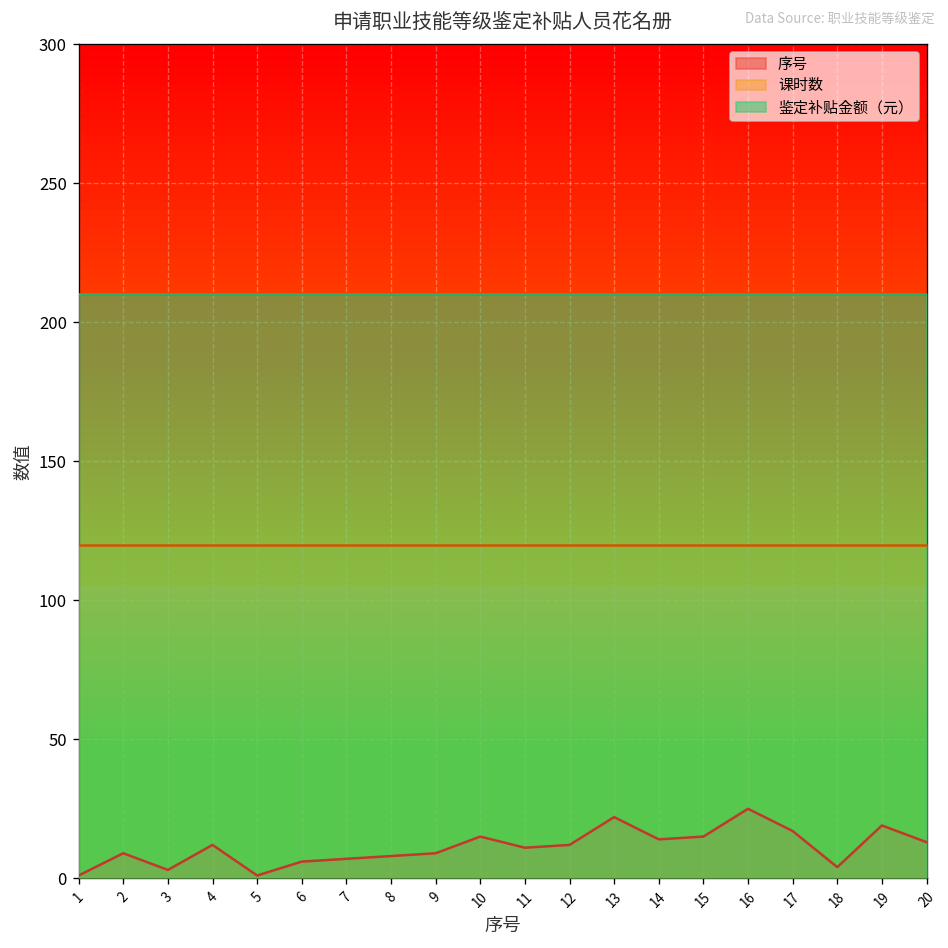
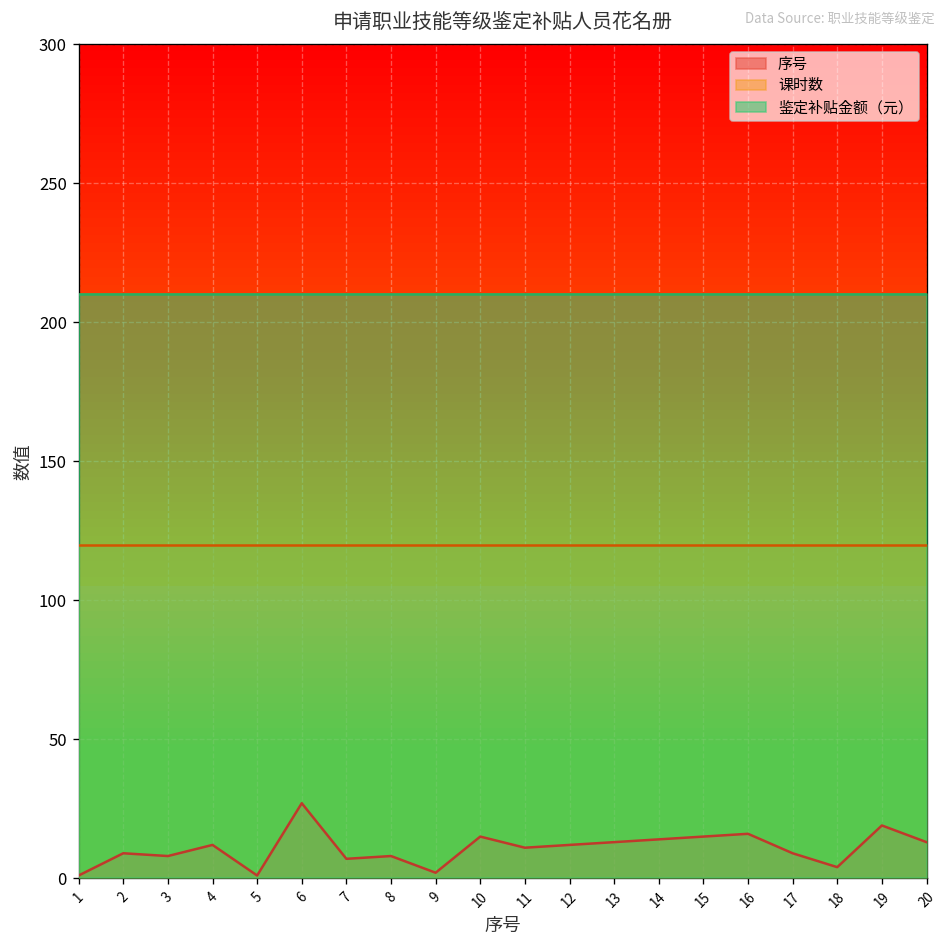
  {
    "序号": {
      "1": 1,
      "2": 9,
-     "3": 3,
+     "3": 8,
      "4": 12,
      "5": 1,
-     "6": 6,
+     "6": 27,
      "7": 7,
      "8": 8,
-     "9": 9,
+     "9": 2,
      "10": 15,
      "11": 11,
      "12": 12,
-     "13": 22,
+     "13": 13,
      "14": 14,
      "15": 15,
-     "16": 25,
-     "17": 17,
+     "16": 16,
+     "17": 9,
      "18": 4,
      "19": 19,
      "20": 13
    },
    "课时数": {
      "1": 120,
      "2": 120,
      "3": 120,
      "4": 120,
      "5": 120,
      "6": 120,
      "7": 120,
      "8": 120,
      "9": 120,
      "10": 120,
      "11": 120,
      "12": 120,
      "13": 120,
      "14": 120,
      "15": 120,
      "16": 120,
      "17": 120,
      "18": 120,
      "19": 120,
      "20": 120
    },
    "鉴定补贴金额（元）": {
      "1": 210,
      "2": 210,
      "3": 210,
      "4": 210,
      "5": 210,
      "6": 210,
      "7": 210,
      "8": 210,
      "9": 210,
      "10": 210,
      "11": 210,
      "12": 210,
      "13": 210,
      "14": 210,
      "15": 210,
      "16": 210,
      "17": 210,
      "18": 210,
      "19": 210,
      "20": 210
    }
  }
